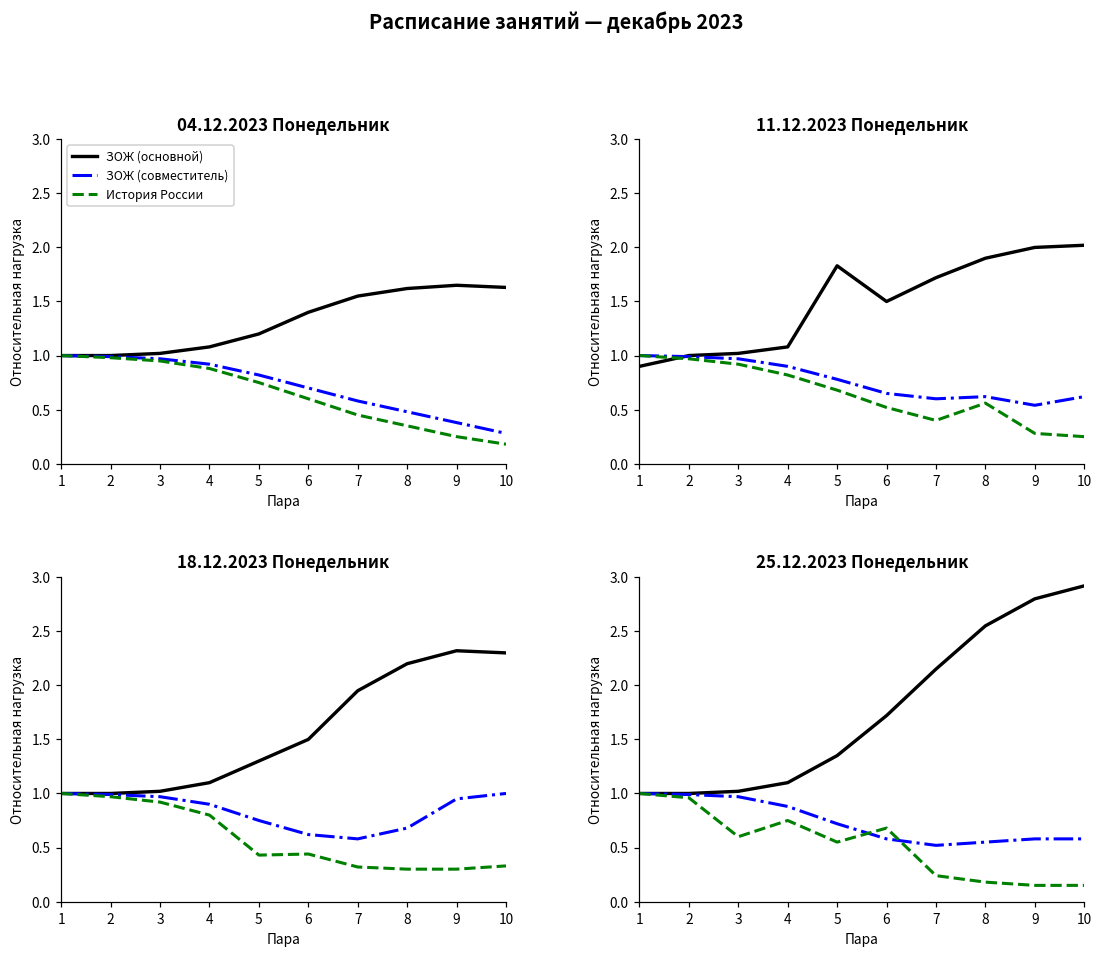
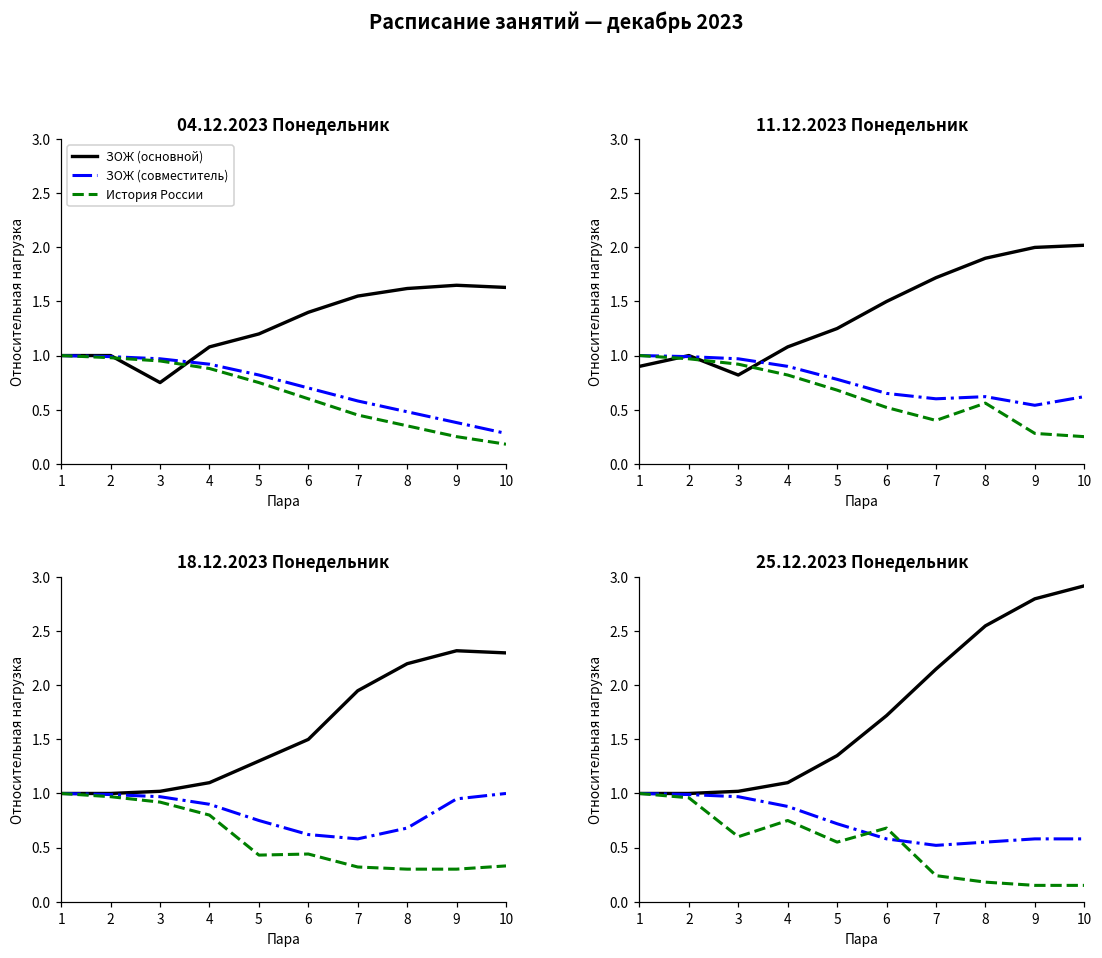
  {
    "04.12.2023 Понедельник": {
      "ЗОЖ (основной)": {
-       "3": 1.0,
+       "3": 0.8,
        "4": 1.1,
        "5": 1.2,
        "6": 1.4,
        "7": 1.6,
        "8": 1.6,
        "9": 1.7,
        "10": 1.6
      },
      "ЗОЖ (совместитель)": {
        "4": 0.9,
        "5": 0.8,
        "6": 0.7,
        "7": 0.6,
        "8": 0.5,
        "9": 0.4,
        "10": 0.3
      },
      "История России": {
        "4": 0.9,
        "5": 0.8,
        "6": 0.6,
        "7": 0.5,
        "8": 0.4,
        "9": 0.3,
        "10": 0.2
      }
    },
    "11.12.2023 Понедельник": {
      "ЗОЖ (основной)": {
        "1": 0.9,
-       "3": 1.0,
+       "3": 0.8,
        "4": 1.1,
-       "5": 1.8,
+       "5": 1.3,
        "6": 1.5,
        "7": 1.7,
        "8": 1.9,
        "9": 2.0,
        "10": 2.0
      },
      "ЗОЖ (совместитель)": {
        "3": 1.0,
        "4": 0.9,
        "5": 0.8,
        "6": 0.7,
        "7": 0.6,
        "8": 0.6,
        "9": 0.5,
        "10": 0.6
      },
      "История России": {
        "3": 0.9,
        "4": 0.8,
        "5": 0.7,
        "6": 0.5,
        "7": 0.4,
        "8": 0.6,
        "9": 0.3,
        "10": 0.3
      }
    },
    "18.12.2023 Понедельник": {
      "ЗОЖ (основной)": {
        "3": 1.0,
        "4": 1.1,
        "5": 1.3,
        "6": 1.5,
        "7": 2.0,
        "8": 2.2,
        "9": 2.3,
        "10": 2.3
      },
      "ЗОЖ (совместитель)": {
        "3": 1.0,
        "4": 0.9,
        "5": 0.8,
        "6": 0.6,
        "7": 0.6,
        "8": 0.7,
        "9": 1.0,
        "10": 1.0
      },
      "История России": {
        "3": 0.9,
        "4": 0.8,
        "5": 0.4,
        "6": 0.4,
        "7": 0.3,
        "8": 0.3,
        "9": 0.3,
        "10": 0.3
      }
    },
    "25.12.2023 Понедельник": {
      "ЗОЖ (основной)": {
        "3": 1.0,
        "4": 1.1,
        "5": 1.4,
        "6": 1.7,
        "7": 2.2,
        "8": 2.6,
        "9": 2.8,
        "10": 2.9
      },
      "ЗОЖ (совместитель)": {
        "3": 1.0,
        "4": 0.9,
        "5": 0.7,
        "6": 0.6,
        "7": 0.5,
        "8": 0.6,
        "9": 0.6,
        "10": 0.6
      },
      "История России": {
        "2": 1.0,
        "3": 0.6,
        "4": 0.8,
        "5": 0.6,
        "6": 0.7,
        "7": 0.2,
        "8": 0.2,
        "9": 0.2,
        "10": 0.2
      }
    }
  }
